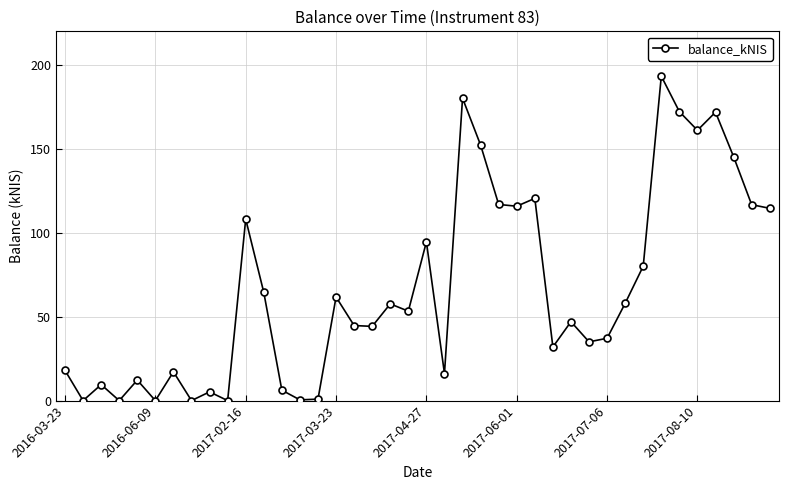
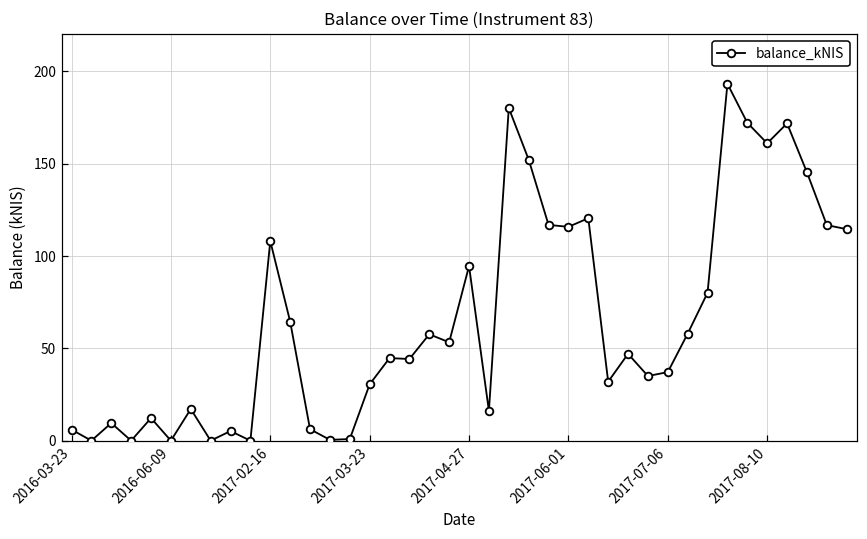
  {
-   "2016-03-23": 18,
+   "2016-03-23": 6,
    "2016-06-09": 0,
    "2017-02-16": 108,
-   "2017-03-23": 62,
+   "2017-03-23": 31,
    "2017-04-27": 95,
    "2017-06-01": 116,
    "2017-07-06": 37,
    "2017-08-10": 161
  }
